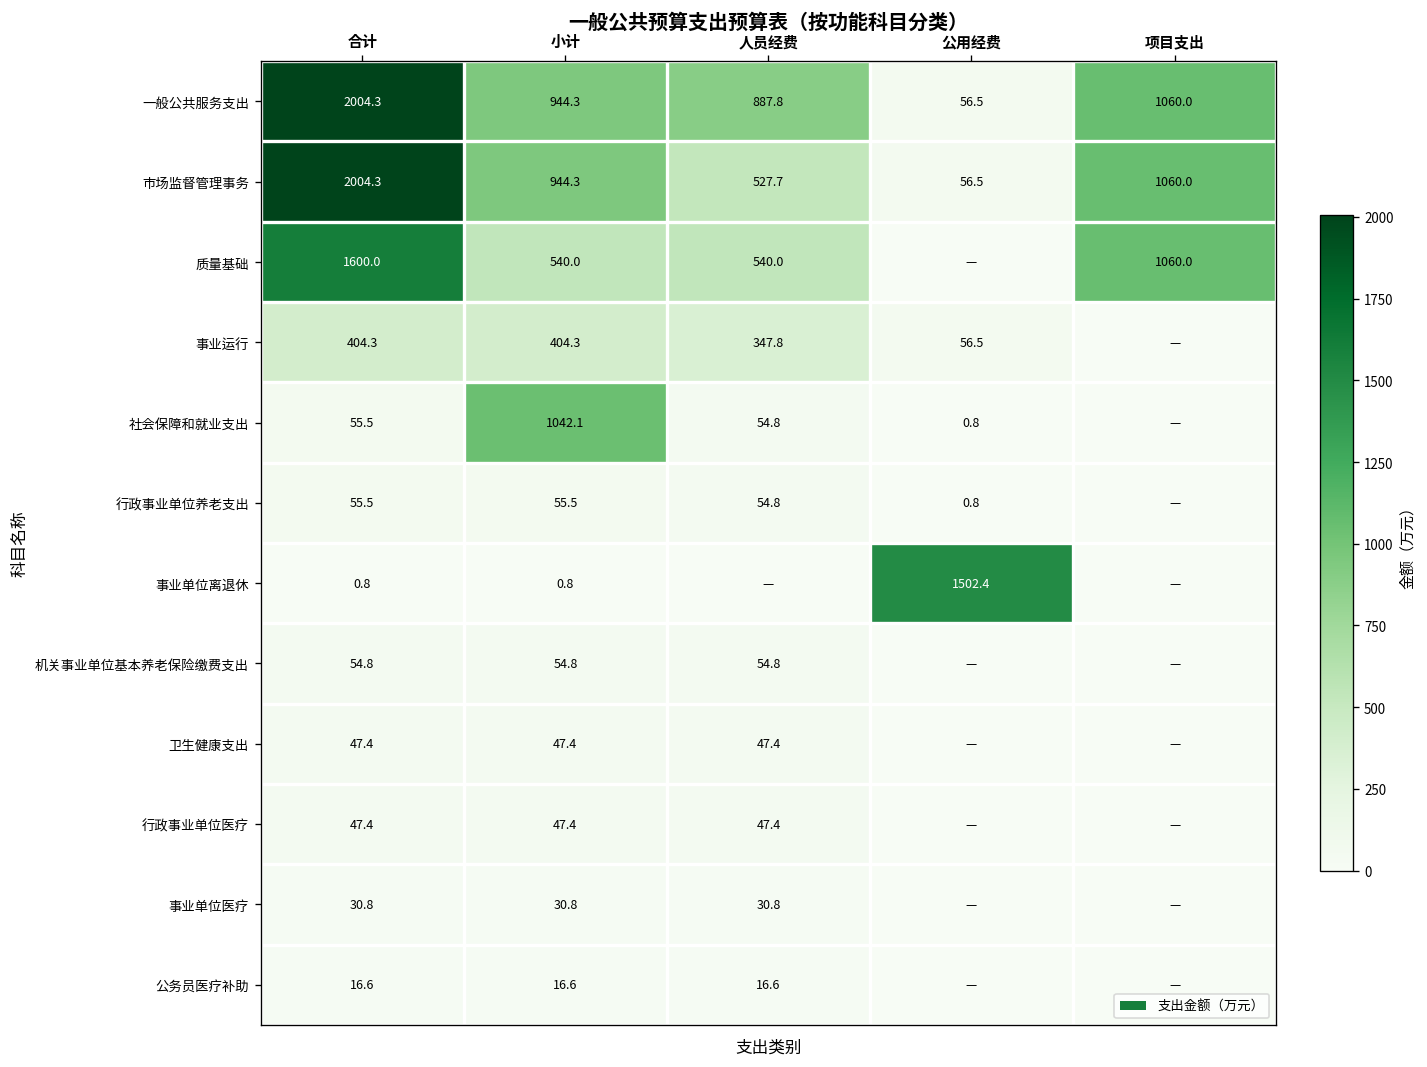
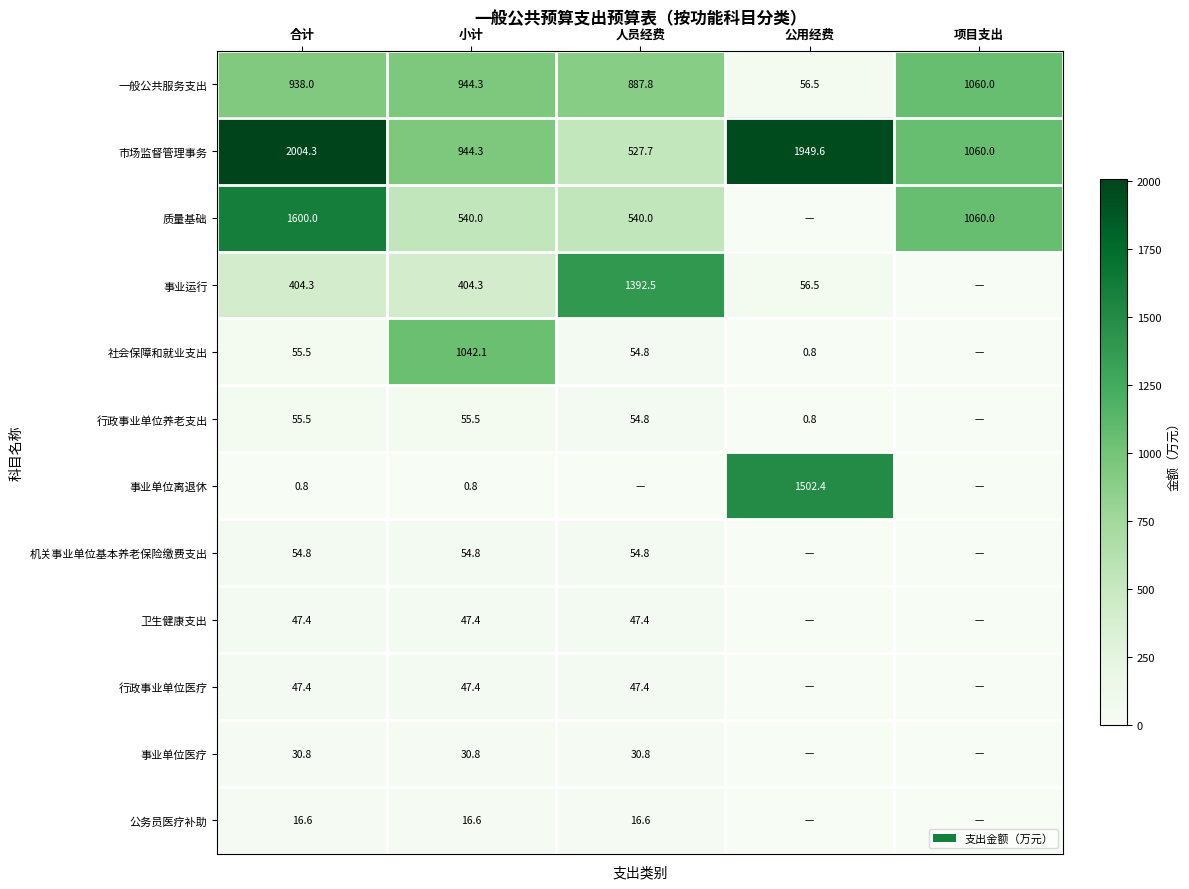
  {
    "一般公共服务支出": {
-     "合计": 2004.3,
+     "合计": 938.0,
      "小计": 944.3,
      "人员经费": 887.8,
      "公用经费": 56.5,
      "项目支出": 1060.0
    },
    "市场监督管理事务": {
      "合计": 2004.3,
      "小计": 944.3,
      "人员经费": 527.7,
-     "公用经费": 56.5,
+     "公用经费": 1949.6,
      "项目支出": 1060.0
    },
    "质量基础": {
      "合计": 1600.0,
      "小计": 540.0,
      "人员经费": 540.0,
      "项目支出": 1060.0
    },
    "事业运行": {
      "合计": 404.3,
      "小计": 404.3,
-     "人员经费": 347.8,
+     "人员经费": 1392.5,
      "公用经费": 56.5
    },
    "社会保障和就业支出": {
      "合计": 55.5,
      "小计": 1042.1,
      "人员经费": 54.8,
      "公用经费": 0.8
    },
    "行政事业单位养老支出": {
      "合计": 55.5,
      "小计": 55.5,
      "人员经费": 54.8,
      "公用经费": 0.8
    },
    "事业单位离退休": {
      "合计": 0.8,
      "小计": 0.8,
      "公用经费": 1502.4
    },
    "机关事业单位基本养老保险缴费支出": {
      "合计": 54.8,
      "小计": 54.8,
      "人员经费": 54.8
    },
    "卫生健康支出": {
      "合计": 47.4,
      "小计": 47.4,
      "人员经费": 47.4
    },
    "行政事业单位医疗": {
      "合计": 47.4,
      "小计": 47.4,
      "人员经费": 47.4
    },
    "事业单位医疗": {
      "合计": 30.8,
      "小计": 30.8,
      "人员经费": 30.8
    },
    "公务员医疗补助": {
      "合计": 16.6,
      "小计": 16.6,
      "人员经费": 16.6
    }
  }
